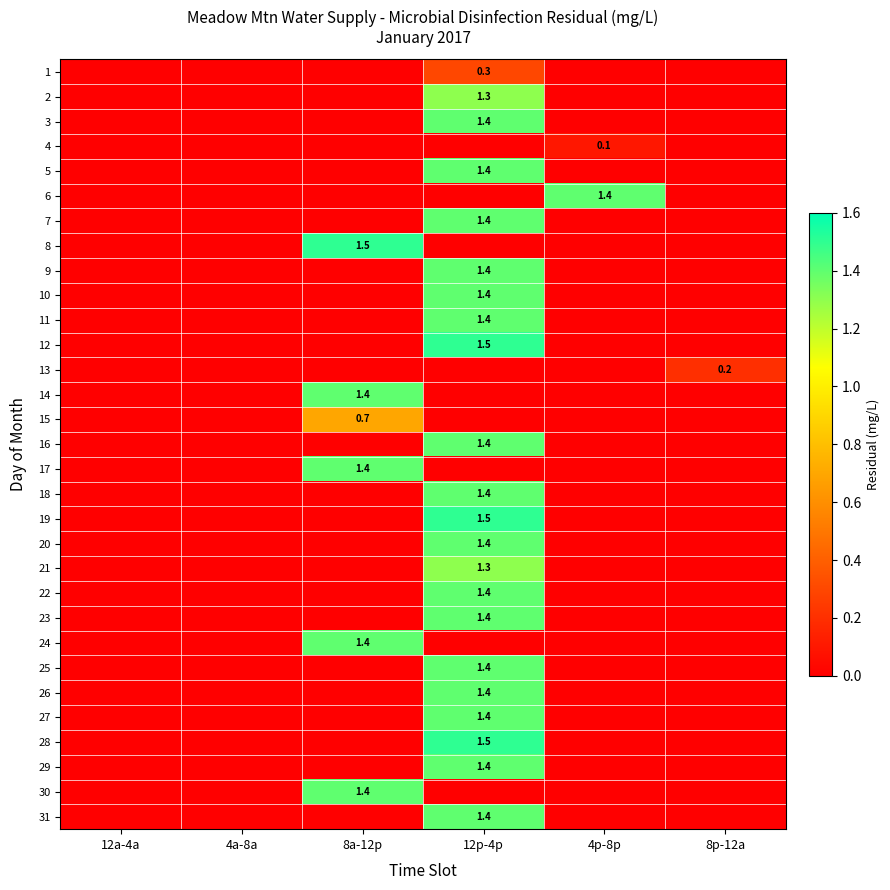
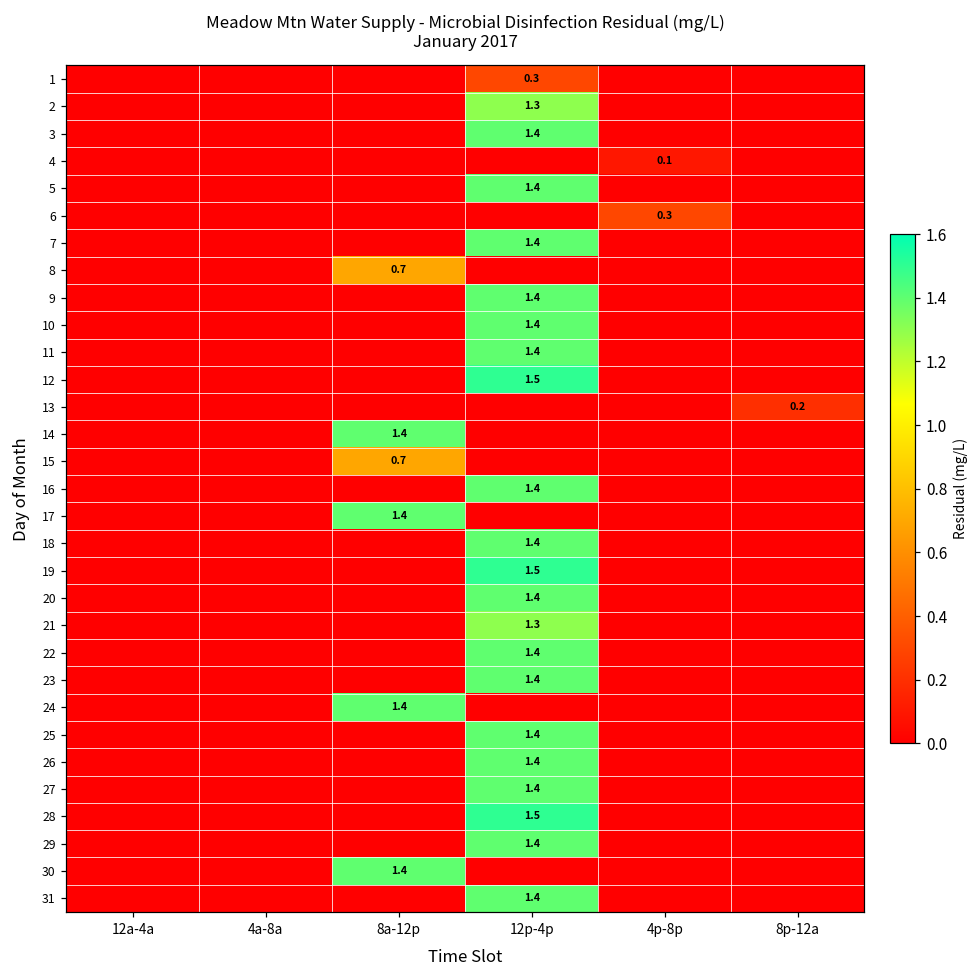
  {
    "1": {
      "12p-4p": 0.3
    },
    "2": {
      "12p-4p": 1.3
    },
    "3": {
      "12p-4p": 1.4
    },
    "4": {
      "4p-8p": 0.1
    },
    "5": {
      "12p-4p": 1.4
    },
    "6": {
-     "4p-8p": 1.4
+     "4p-8p": 0.3
    },
    "7": {
      "12p-4p": 1.4
    },
    "8": {
-     "8a-12p": 1.5
+     "8a-12p": 0.7
    },
    "9": {
      "12p-4p": 1.4
    },
    "10": {
      "12p-4p": 1.4
    },
    "11": {
      "12p-4p": 1.4
    },
    "12": {
      "12p-4p": 1.5
    },
    "13": {
      "8p-12a": 0.2
    },
    "14": {
      "8a-12p": 1.4
    },
    "15": {
      "8a-12p": 0.7
    },
    "16": {
      "12p-4p": 1.4
    },
    "17": {
      "8a-12p": 1.4
    },
    "18": {
      "12p-4p": 1.4
    },
    "19": {
      "12p-4p": 1.5
    },
    "20": {
      "12p-4p": 1.4
    },
    "21": {
      "12p-4p": 1.3
    },
    "22": {
      "12p-4p": 1.4
    },
    "23": {
      "12p-4p": 1.4
    },
    "24": {
      "8a-12p": 1.4
    },
    "25": {
      "12p-4p": 1.4
    },
    "26": {
      "12p-4p": 1.4
    },
    "27": {
      "12p-4p": 1.4
    },
    "28": {
      "12p-4p": 1.5
    },
    "29": {
      "12p-4p": 1.4
    },
    "30": {
      "8a-12p": 1.4
    },
    "31": {
      "12p-4p": 1.4
    }
  }
